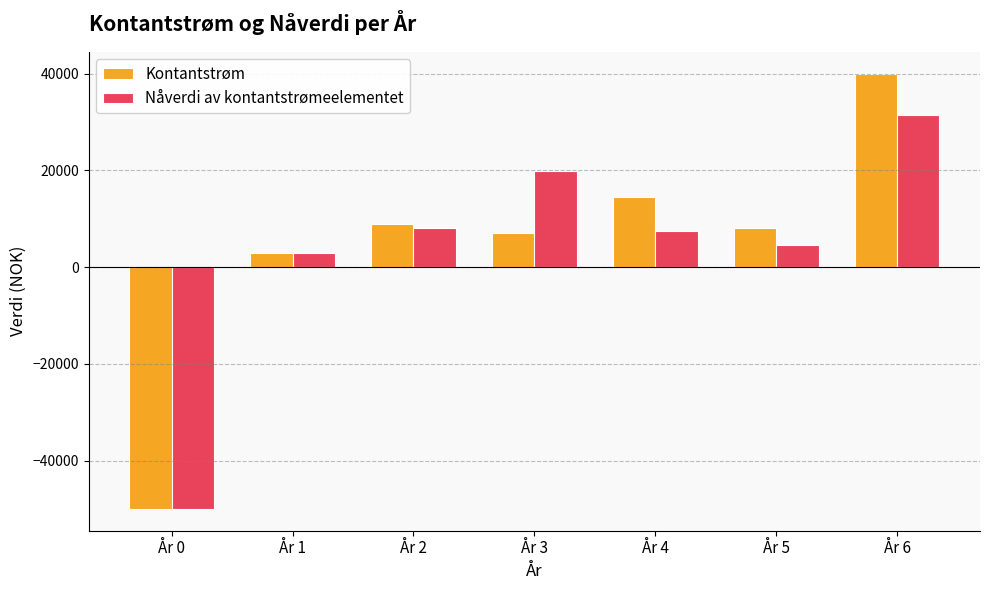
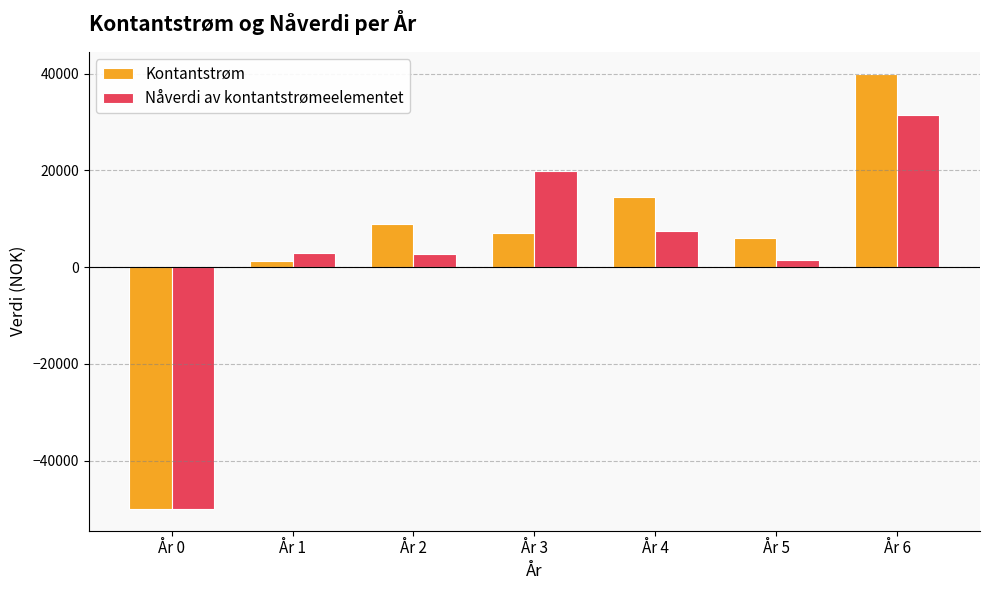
  {
    "Kontantstrøm": {
      "År 0": -50000,
-     "År 1": 3000,
+     "År 1": 1000,
      "År 2": 9000,
      "År 3": 7000,
      "År 4": 14000,
-     "År 5": 8000,
+     "År 5": 6000,
      "År 6": 40000
    },
    "Nåverdi av kontantstrømeelementet": {
      "År 0": -50000,
      "År 1": 3000,
-     "År 2": 8000,
+     "År 2": 3000,
      "År 3": 20000,
      "År 4": 7000,
-     "År 5": 4000,
+     "År 5": 1000,
      "År 6": 31000
    }
  }
